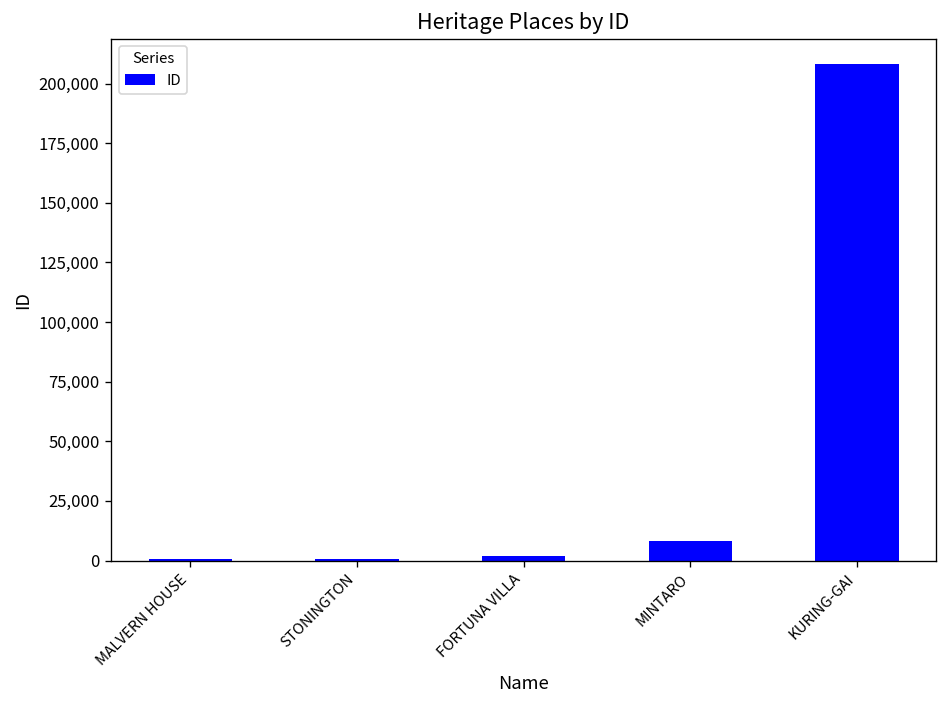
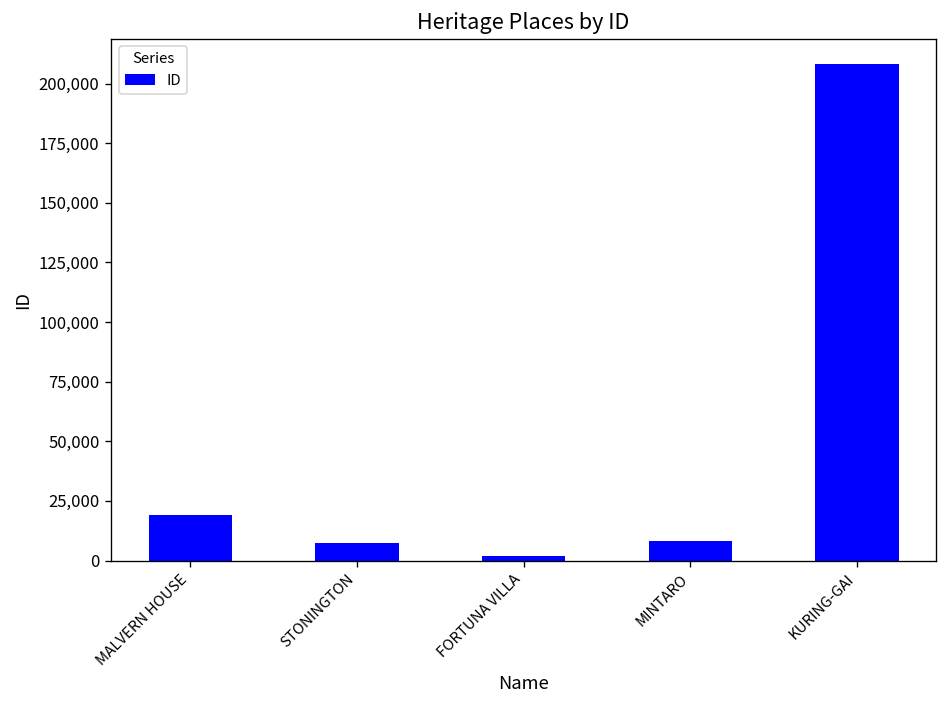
  {
-   "MALVERN HOUSE": "1,000",
-   "STONINGTON": "1,000",
+   "MALVERN HOUSE": "19,000",
+   "STONINGTON": "7,000",
    "FORTUNA VILLA": "2,000",
    "MINTARO": "8,000",
    "KURING-GAI": "208,000"
  }
